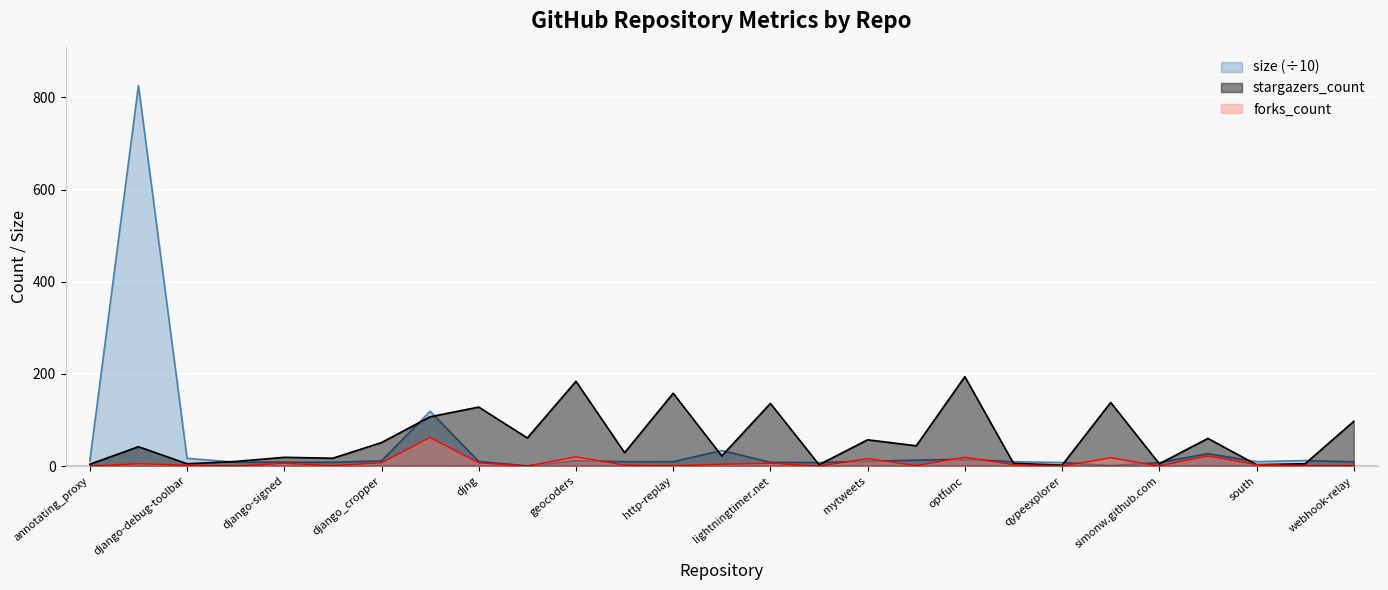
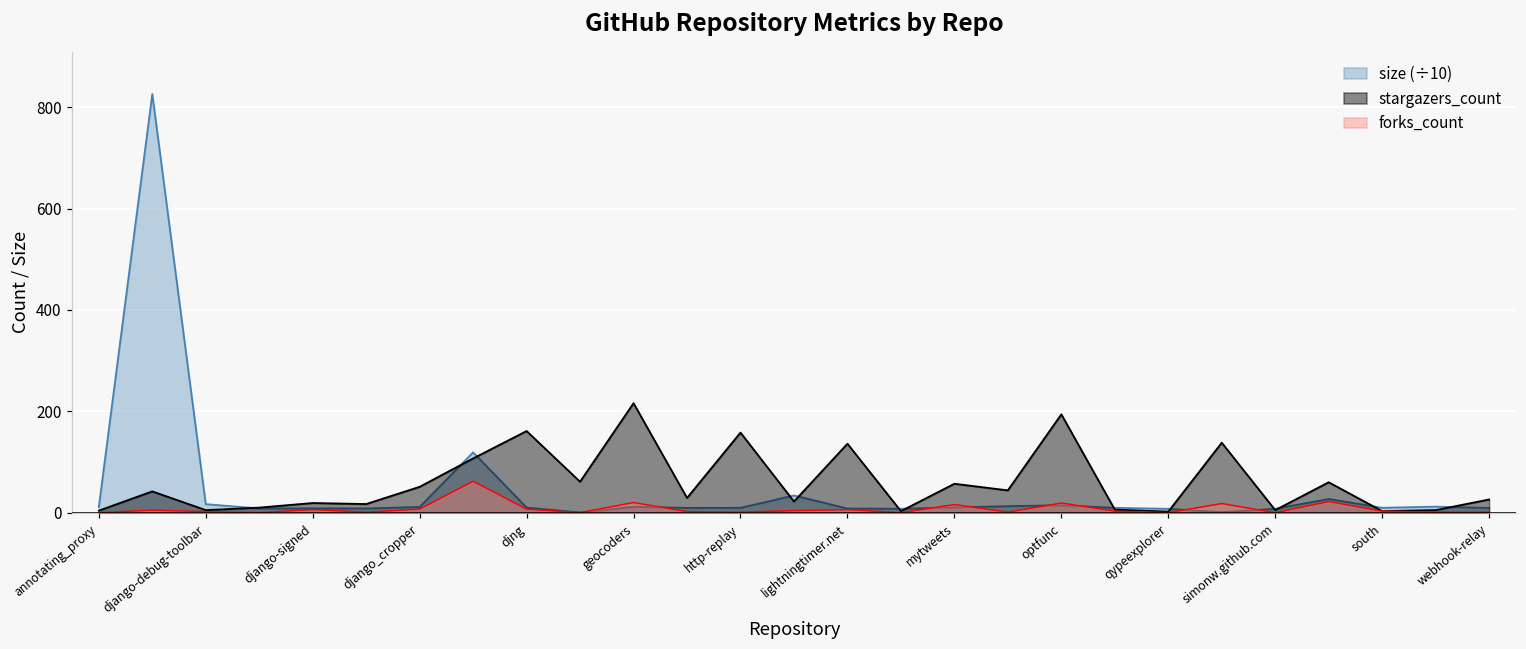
  {
    "size (÷10)": {
      "annotating_proxy": 10,
      "django-debug-toolbar": 20,
      "geocoders": 10,
      "http-replay": 10,
      "south": 10,
      "webhook-relay": 10
    },
    "stargazers_count": {
      "django-signed": 20,
      "django_cropper": 50,
-     "djng": 130,
-     "geocoders": 180,
+     "djng": 160,
+     "geocoders": 220,
      "http-replay": 160,
      "lightningtimer.net": 140,
      "mytweets": 60,
      "optfunc": 190,
-     "webhook-relay": 100
+     "webhook-relay": 30
    },
    "forks_count": {
      "geocoders": 20,
      "http-replay": 0,
      "webhook-relay": 0
    }
  }
